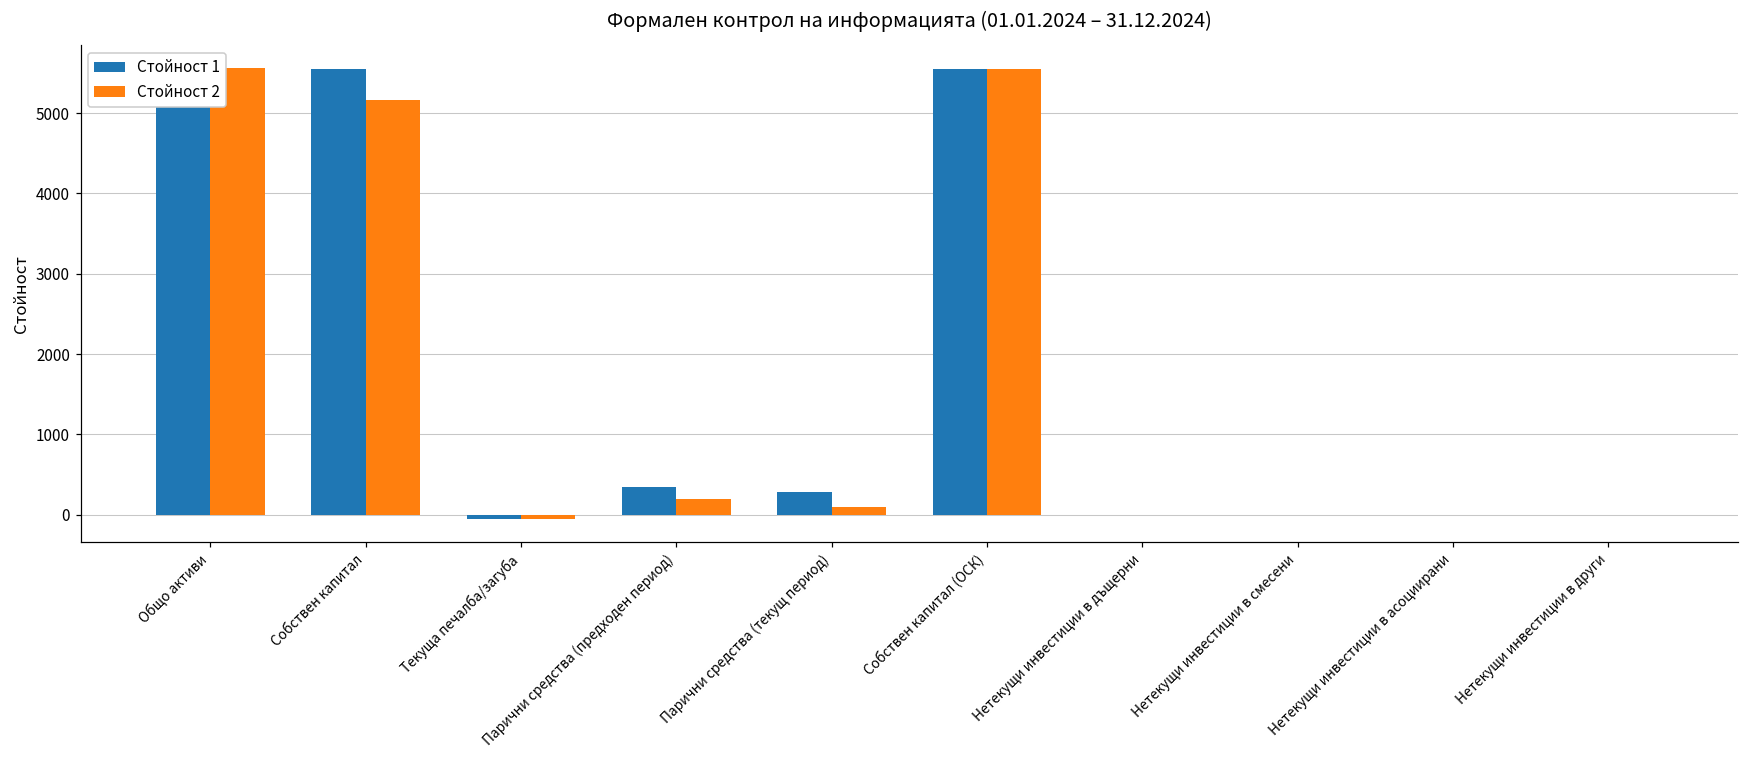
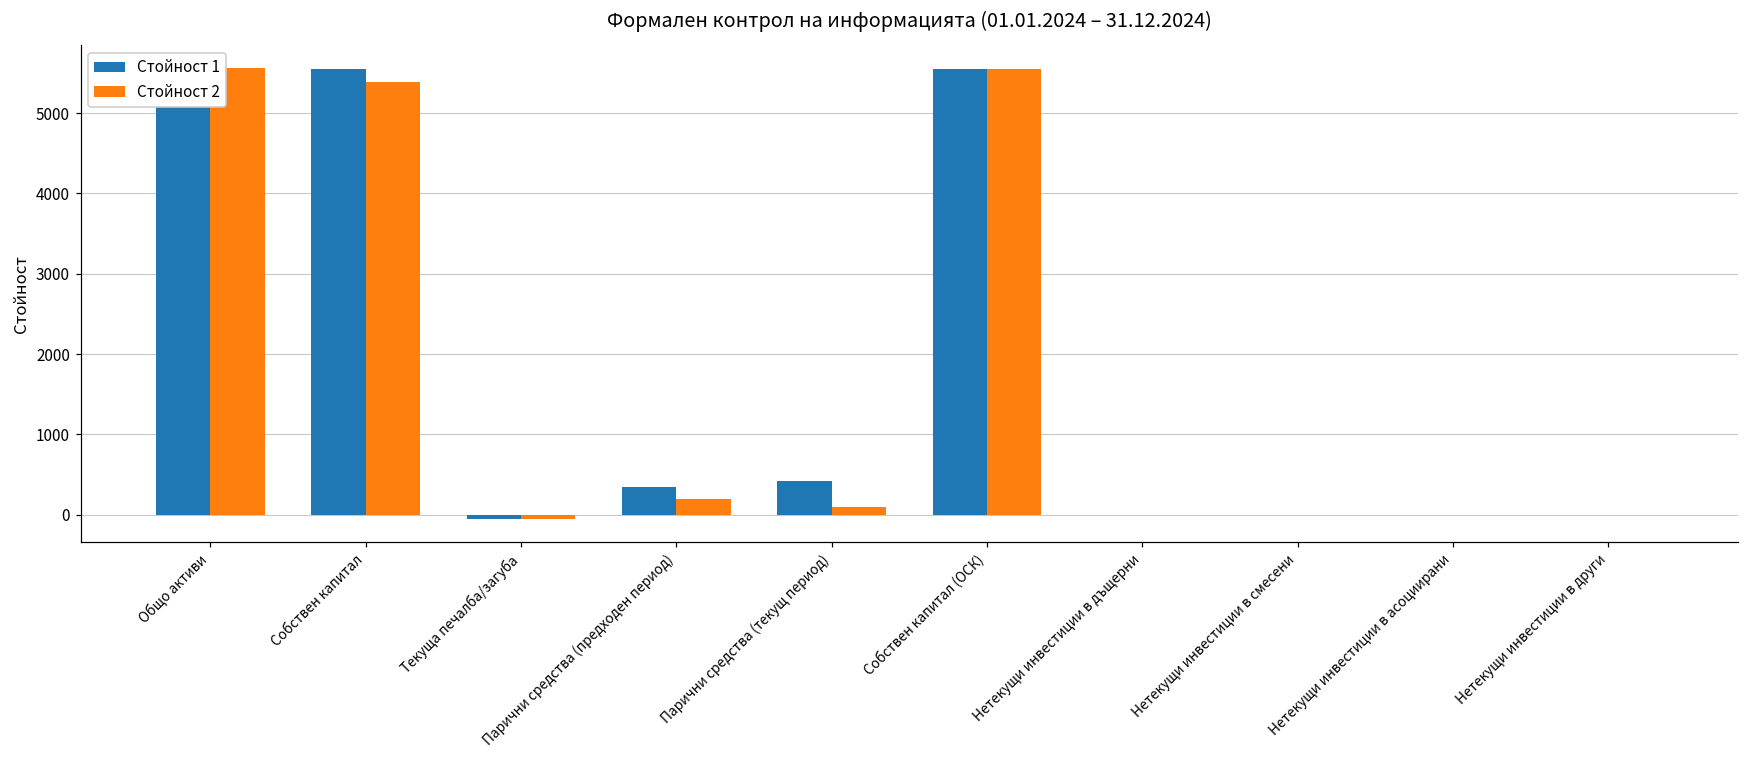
  {
    "Стойност 1": {
      "Собствен капитал": 5600,
      "Текуща печалба/загуба": -100,
      "Парични средства (предходен период)": 300,
-     "Парични средства (текущ период)": 300,
+     "Парични средства (текущ период)": 400,
      "Собствен капитал (ОСК)": 5600,
      "Нетекущи инвестиции в дъщерни": 0,
      "Нетекущи инвестиции в смесени": 0,
      "Нетекущи инвестиции в асоциирани": 0,
      "Нетекущи инвестиции в други": 0
    },
    "Стойност 2": {
      "Общо активи": 5600,
-     "Собствен капитал": 5200,
+     "Собствен капитал": 5400,
      "Текуща печалба/загуба": -100,
      "Парични средства (предходен период)": 200,
      "Парични средства (текущ период)": 100,
      "Собствен капитал (ОСК)": 5600,
      "Нетекущи инвестиции в дъщерни": 0,
      "Нетекущи инвестиции в смесени": 0,
      "Нетекущи инвестиции в асоциирани": 0,
      "Нетекущи инвестиции в други": 0
    }
  }
